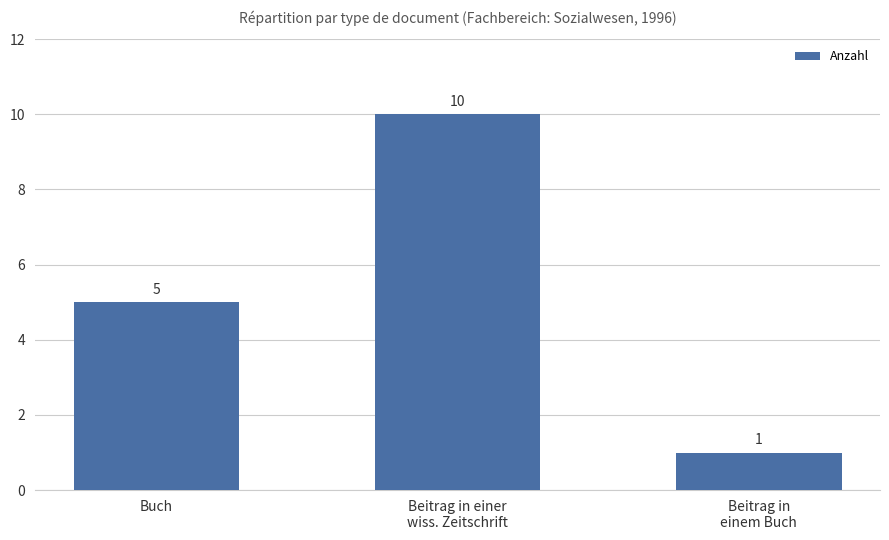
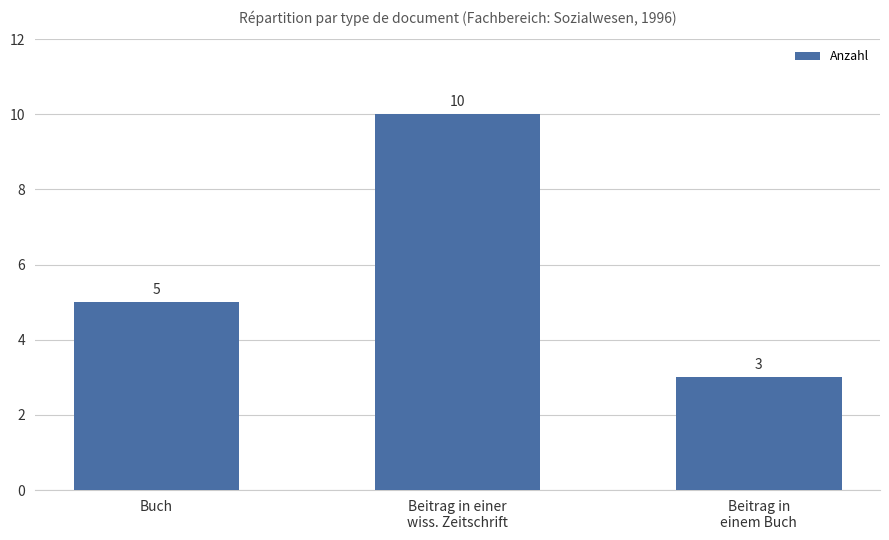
  {
    "Buch": 5,
    "Beitrag in einer wiss. Zeitschrift": 10,
-   "Beitrag in einem Buch": 1
+   "Beitrag in einem Buch": 3
  }
